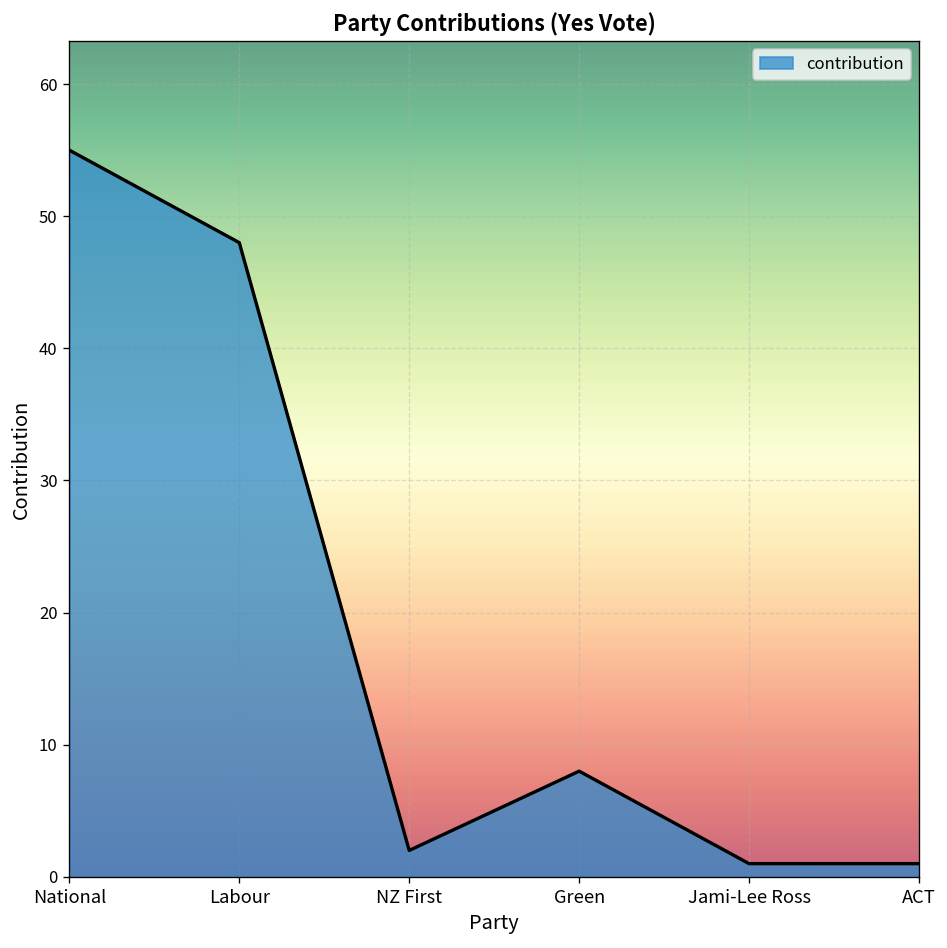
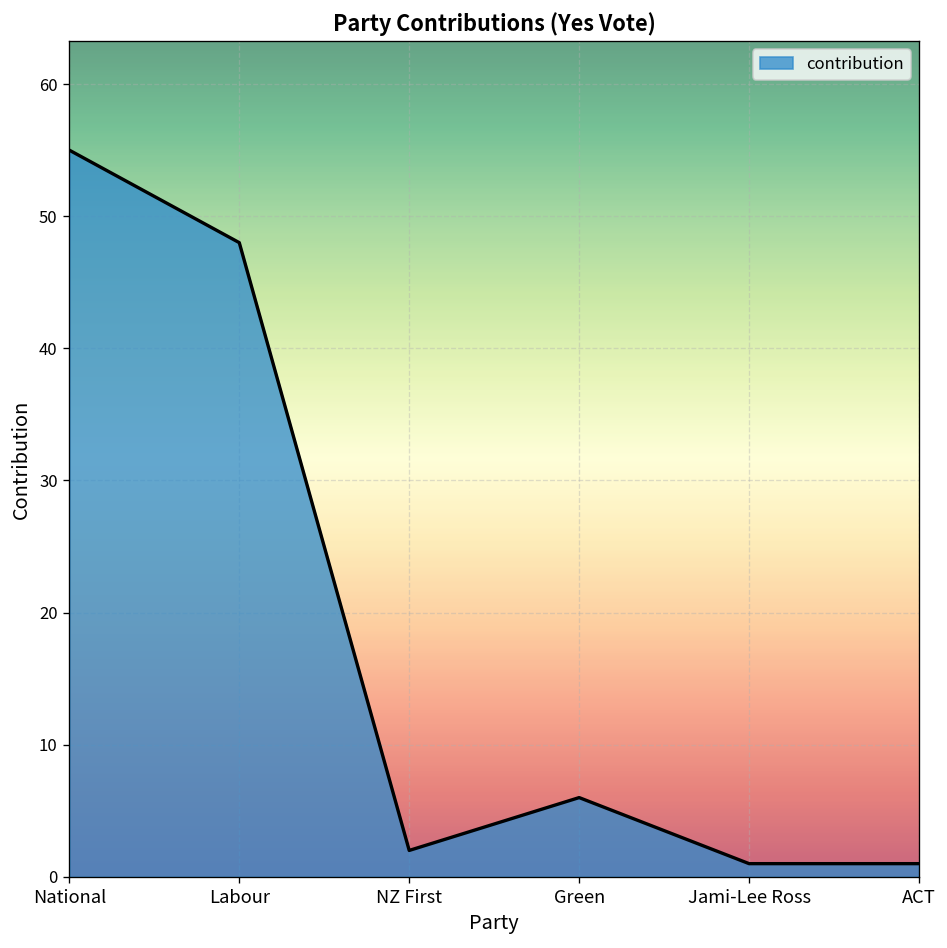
  {
    "National": 55,
    "Labour": 48,
    "NZ First": 2,
-   "Green": 8,
+   "Green": 6,
    "Jami-Lee Ross": 1,
    "ACT": 1
  }
